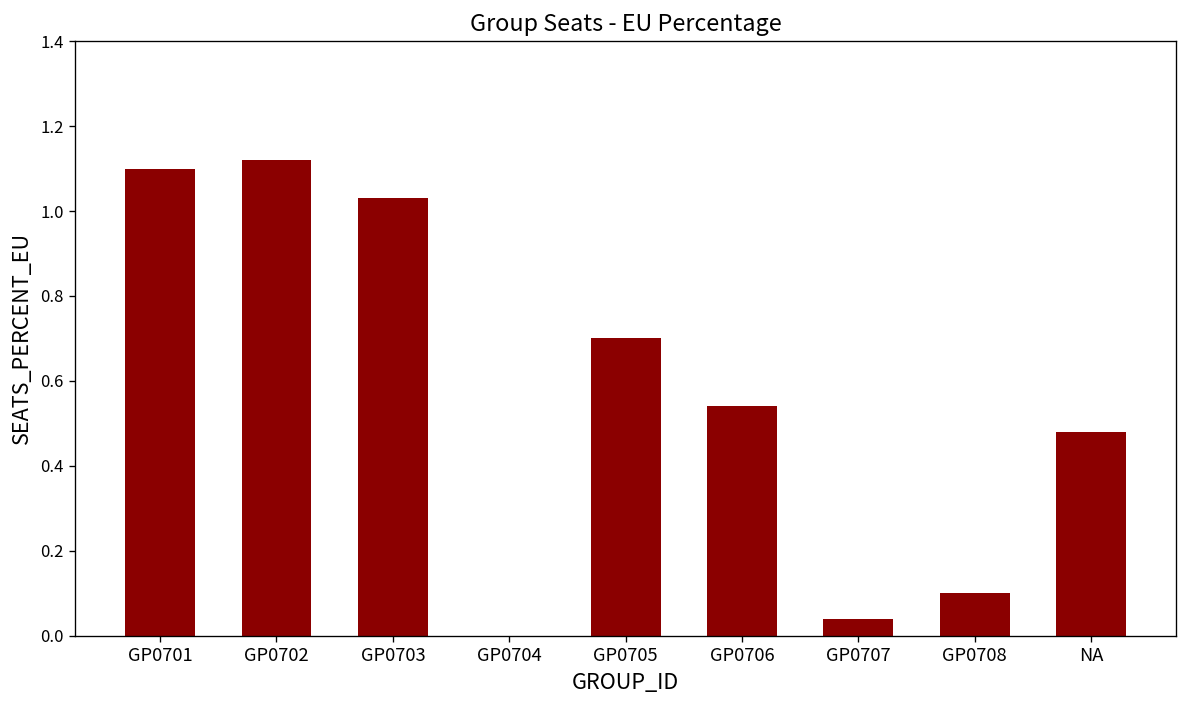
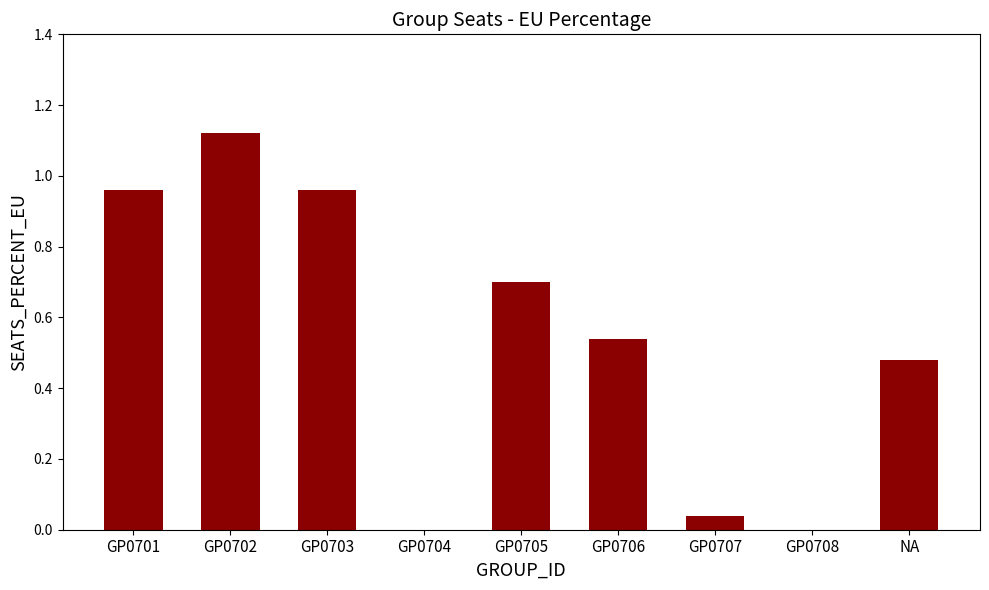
  {
-   "GP0701": 1.10,
+   "GP0701": 0.96,
    "GP0702": 1.12,
-   "GP0703": 1.03,
+   "GP0703": 0.96,
    "GP0704": 0.00,
    "GP0705": 0.70,
    "GP0706": 0.54,
    "GP0707": 0.04,
-   "GP0708": 0.1,
+   "GP0708": 0.0,
    "NA": 0.48
  }
